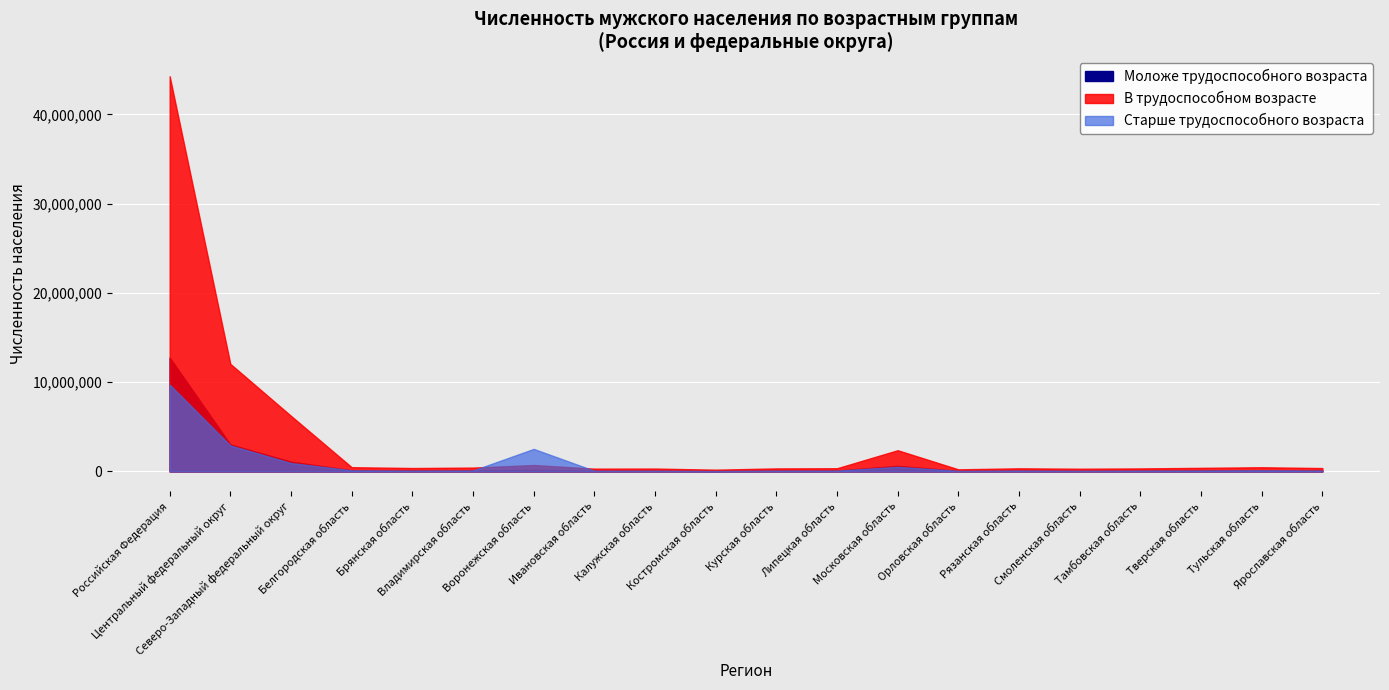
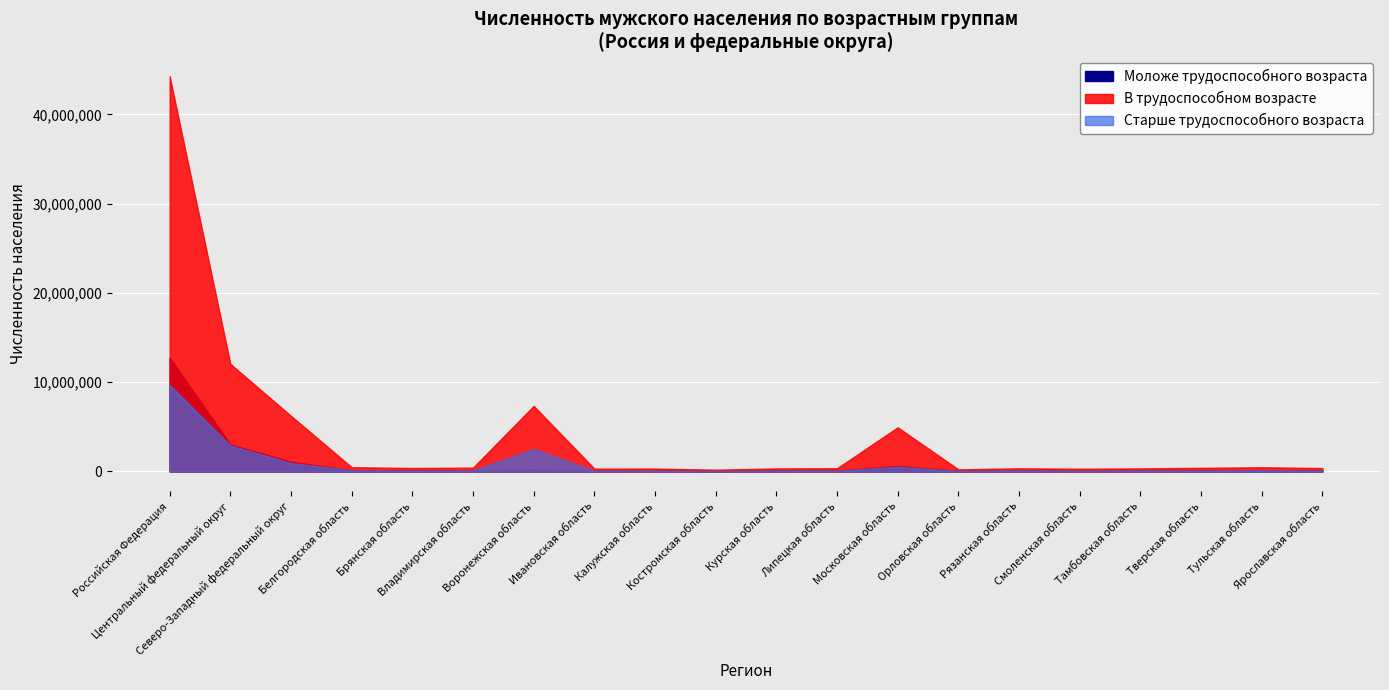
  {
    "Моложе трудоспособного возраста": {
      "Российская Федерация": "13,000,000"
    },
    "В трудоспособном возрасте": {
      "Российская Федерация": "44,000,000",
      "Центральный федеральный округ": "12,000,000",
      "Северо-Западный федеральный округ": "6,000,000",
      "Белгородская область": "0",
      "Владимирская область": "0",
-     "Воронежская область": "1,000,000",
-     "Московская область": "2,000,000",
+     "Воронежская область": "7,000,000",
+     "Московская область": "5,000,000",
      "Тверская область": "0",
      "Тульская область": "0"
    },
    "Старше трудоспособного возраста": {
      "Российская Федерация": "10,000,000",
      "Воронежская область": "3,000,000"
    }
  }
